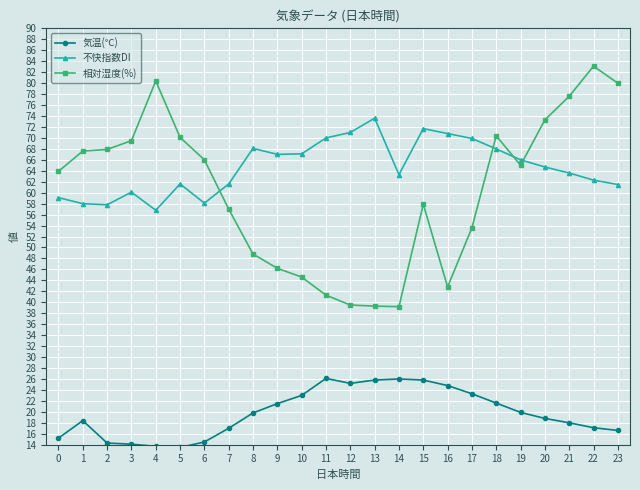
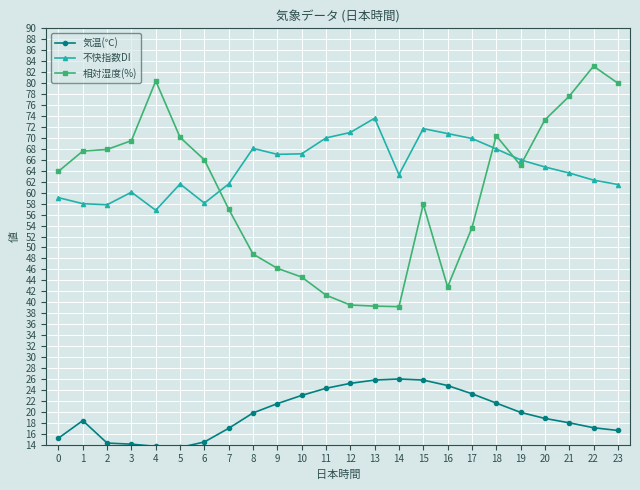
  {
    "気温(℃)": {
      "0": 15,
      "1": 18,
      "2": 14,
      "3": 14,
      "4": 14,
      "6": 15,
      "7": 17,
      "8": 20,
      "9": 22,
      "10": 23,
-     "11": 26,
+     "11": 24,
      "12": 25,
      "13": 26,
      "14": 26,
      "15": 26,
      "16": 25,
      "17": 23,
      "18": 22,
      "19": 20,
      "20": 19,
      "21": 18,
      "22": 17,
      "23": 17
    },
    "不快指数DI": {
      "0": 59,
      "1": 58,
      "2": 58,
      "3": 60,
      "4": 57,
      "5": 62,
      "6": 58,
      "7": 62,
      "8": 68,
      "9": 67,
      "10": 67,
      "11": 70,
      "12": 71,
      "13": 74,
      "14": 63,
      "15": 72,
      "16": 71,
      "17": 70,
      "18": 68,
      "19": 66,
      "20": 65,
      "21": 64,
      "22": 62,
      "23": 62
    },
    "相対湿度(%)": {
      "0": 64,
      "1": 68,
      "2": 68,
      "3": 70,
      "4": 80,
      "5": 70,
      "6": 66,
      "7": 57,
      "8": 49,
      "9": 46,
      "10": 45,
      "11": 41,
      "12": 40,
      "13": 39,
      "14": 39,
      "15": 58,
      "16": 43,
      "17": 54,
      "18": 70,
      "19": 65,
      "20": 73,
      "21": 78,
      "22": 83,
      "23": 80
    }
  }
